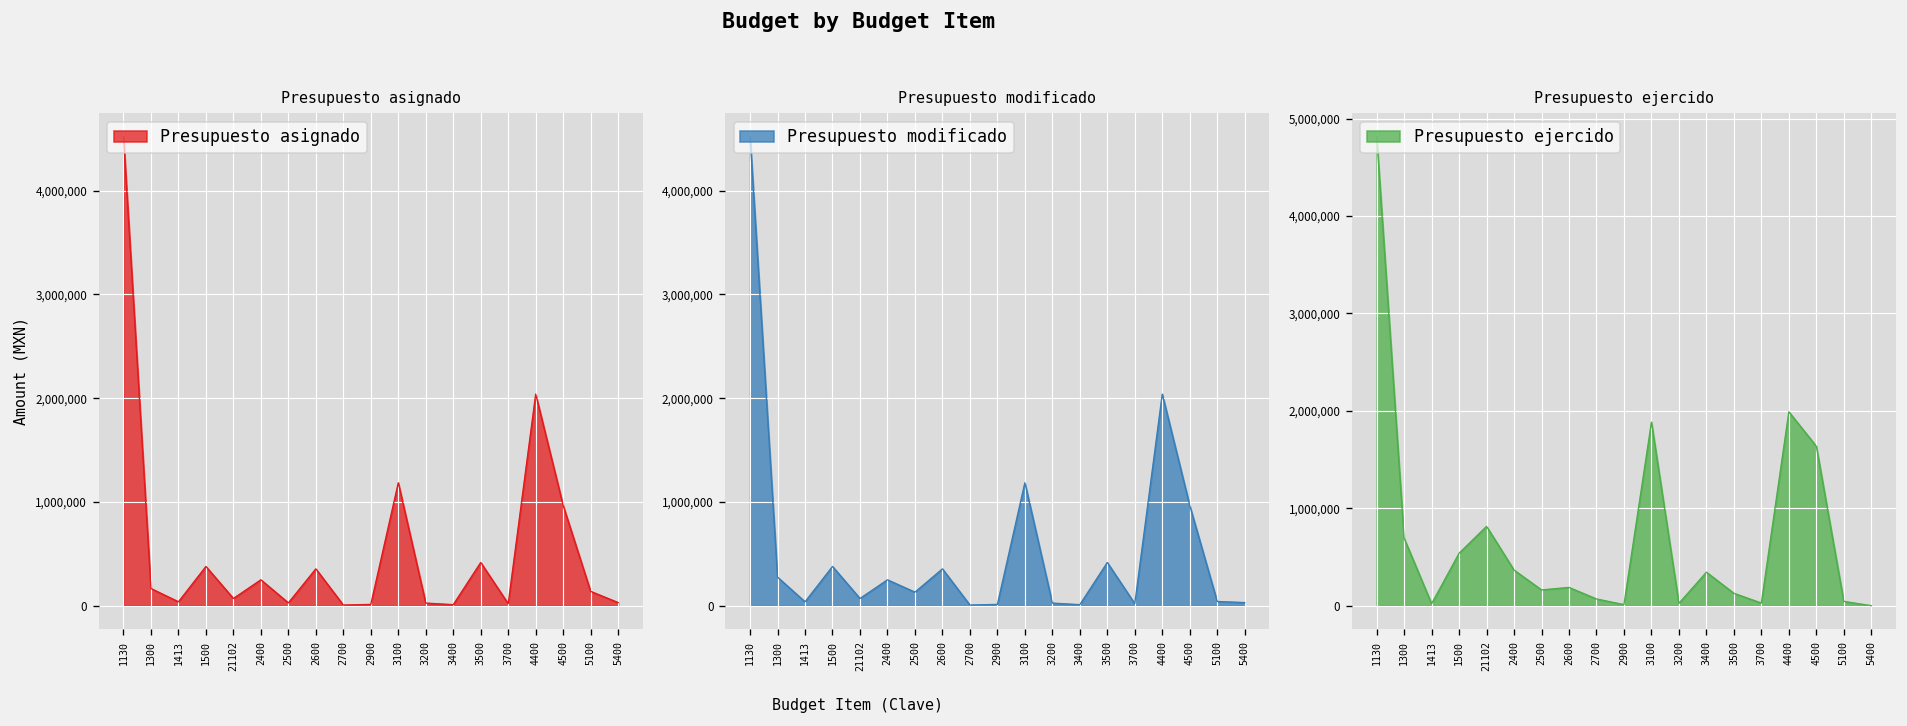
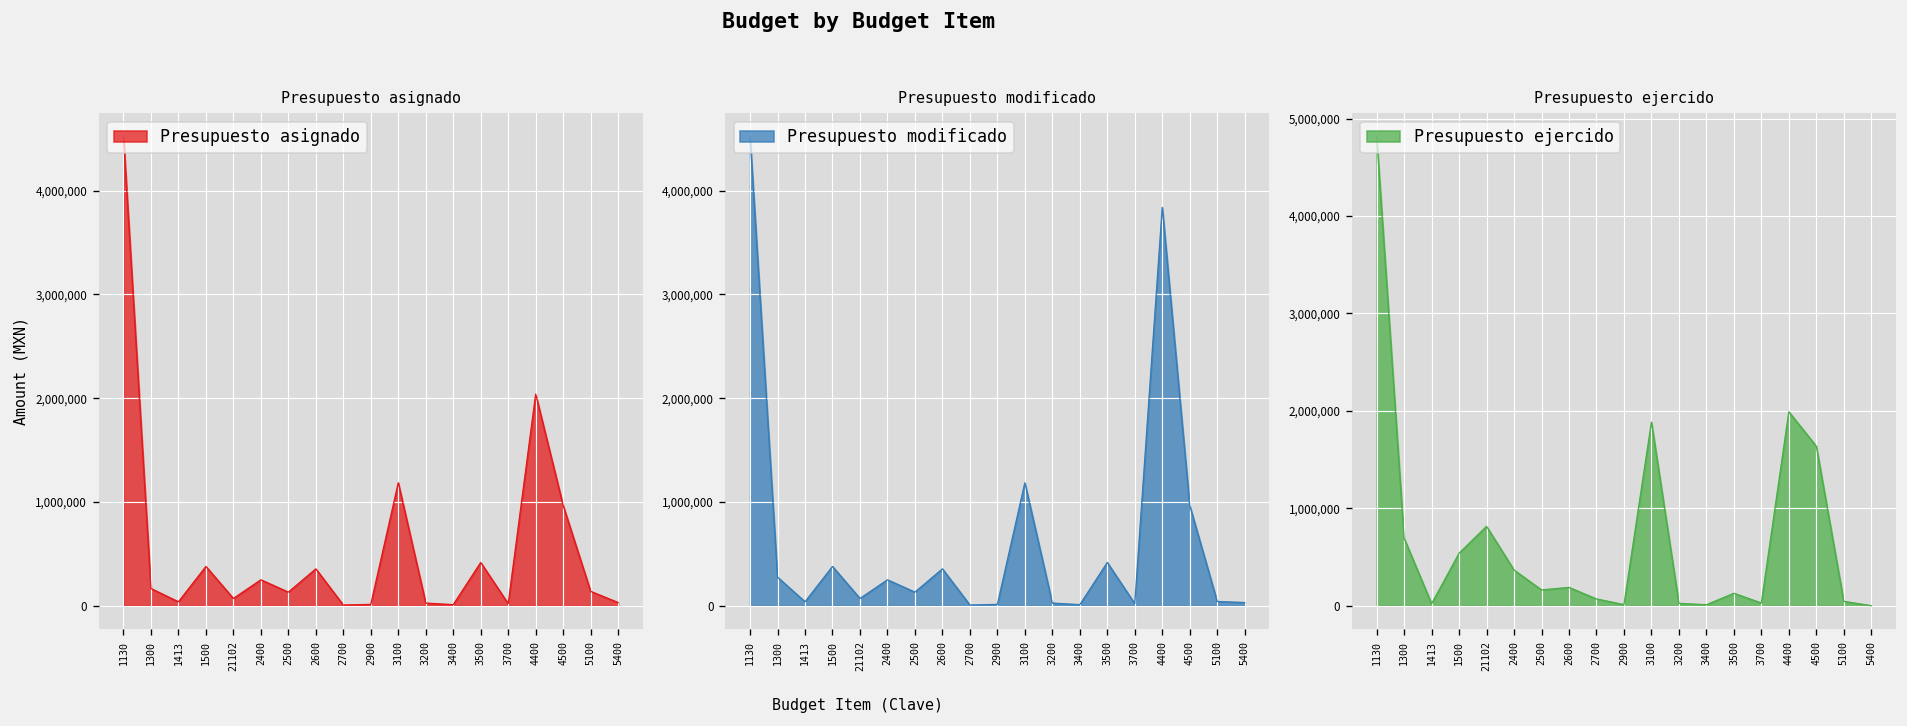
  {
    "Presupuesto asignado": {
      "1300": "200,000",
      "1413": "0",
      "1500": "400,000",
      "21102": "100,000",
      "2400": "200,000",
-     "2500": "0",
+     "2500": "100,000",
      "2600": "400,000",
      "2700": "0",
      "2900": "0",
      "3100": "1,200,000",
      "3200": "0",
      "3400": "0",
      "3500": "400,000",
      "3700": "0",
      "4400": "2,000,000",
      "4500": "1,000,000",
      "5100": "100,000",
      "5400": "0"
    },
    "Presupuesto modificado": {
      "1300": "300,000",
      "1413": "0",
      "1500": "400,000",
      "21102": "100,000",
      "2400": "200,000",
      "2500": "100,000",
      "2600": "400,000",
      "2700": "0",
      "2900": "0",
      "3100": "1,200,000",
      "3200": "0",
      "3400": "0",
      "3500": "400,000",
      "3700": "0",
-     "4400": "2,000,000",
+     "4400": "3,800,000",
      "4500": "1,000,000",
      "5100": "0",
      "5400": "0"
    },
    "Presupuesto ejercido": {
      "1300": "700,000",
      "1413": "0",
      "1500": "500,000",
      "21102": "800,000",
      "2400": "400,000",
      "2500": "200,000",
      "2600": "200,000",
      "2700": "100,000",
      "2900": "0",
      "3100": "1,900,000",
      "3200": "0",
-     "3400": "300,000",
+     "3400": "0",
      "3500": "100,000",
      "3700": "0",
      "4400": "2,000,000",
      "4500": "1,600,000",
      "5100": "0",
      "5400": "0"
    }
  }
